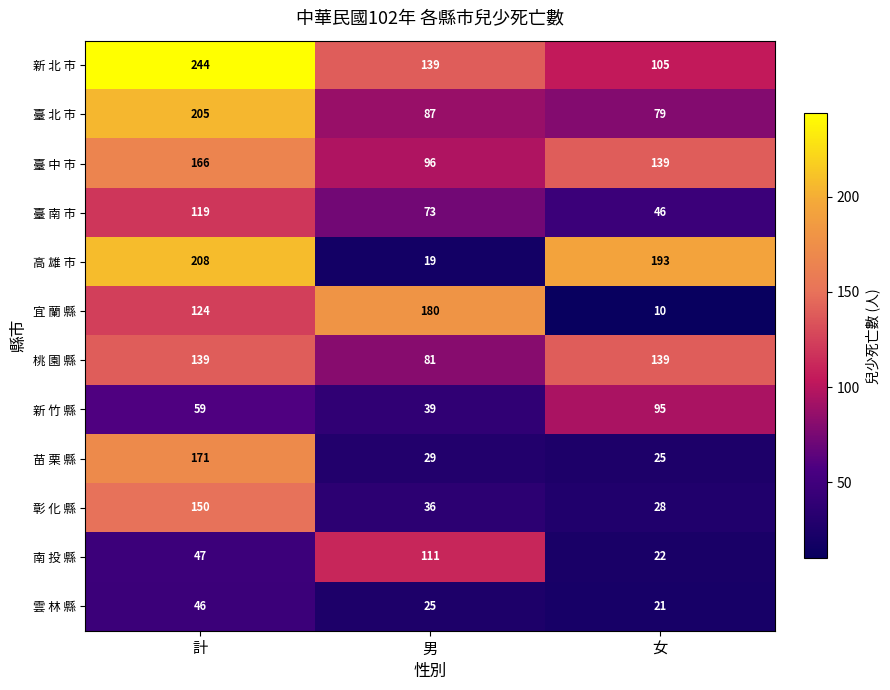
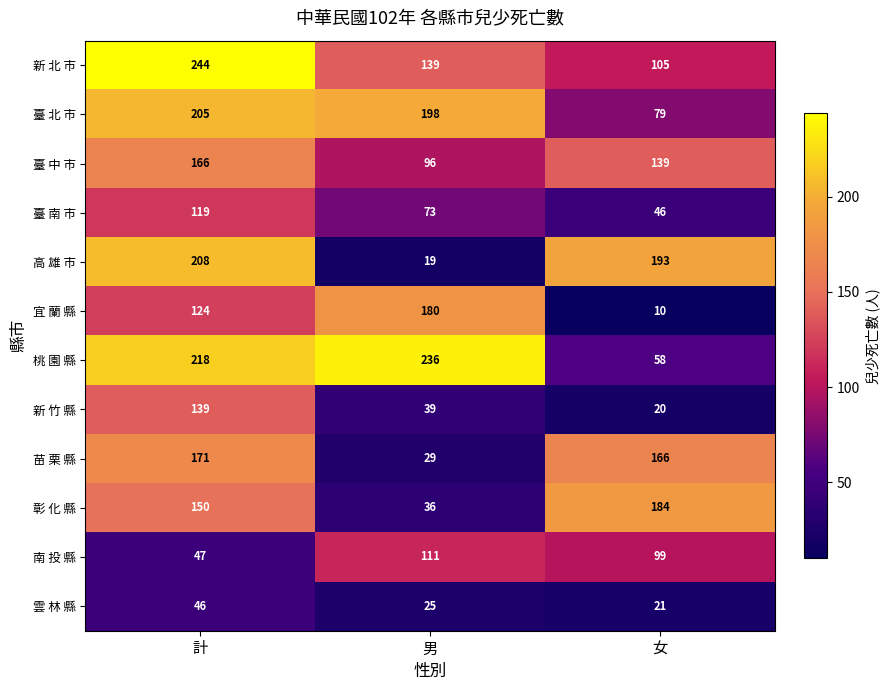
  {
    "新 北 市": {
      "計": 244,
      "男": 139,
      "女": 105
    },
    "臺 北 市": {
      "計": 205,
-     "男": 87,
+     "男": 198,
      "女": 79
    },
    "臺 中 市": {
      "計": 166,
      "男": 96,
      "女": 139
    },
    "臺 南 市": {
      "計": 119,
      "男": 73,
      "女": 46
    },
    "高 雄 市": {
      "計": 208,
      "男": 19,
      "女": 193
    },
    "宜 蘭 縣": {
      "計": 124,
      "男": 180,
      "女": 10
    },
    "桃 園 縣": {
-     "計": 139,
-     "男": 81,
-     "女": 139
+     "計": 218,
+     "男": 236,
+     "女": 58
    },
    "新 竹 縣": {
-     "計": 59,
+     "計": 139,
      "男": 39,
-     "女": 95
+     "女": 20
    },
    "苗 栗 縣": {
      "計": 171,
      "男": 29,
-     "女": 25
+     "女": 166
    },
    "彰 化 縣": {
      "計": 150,
      "男": 36,
-     "女": 28
+     "女": 184
    },
    "南 投 縣": {
      "計": 47,
      "男": 111,
-     "女": 22
+     "女": 99
    },
    "雲 林 縣": {
      "計": 46,
      "男": 25,
      "女": 21
    }
  }
